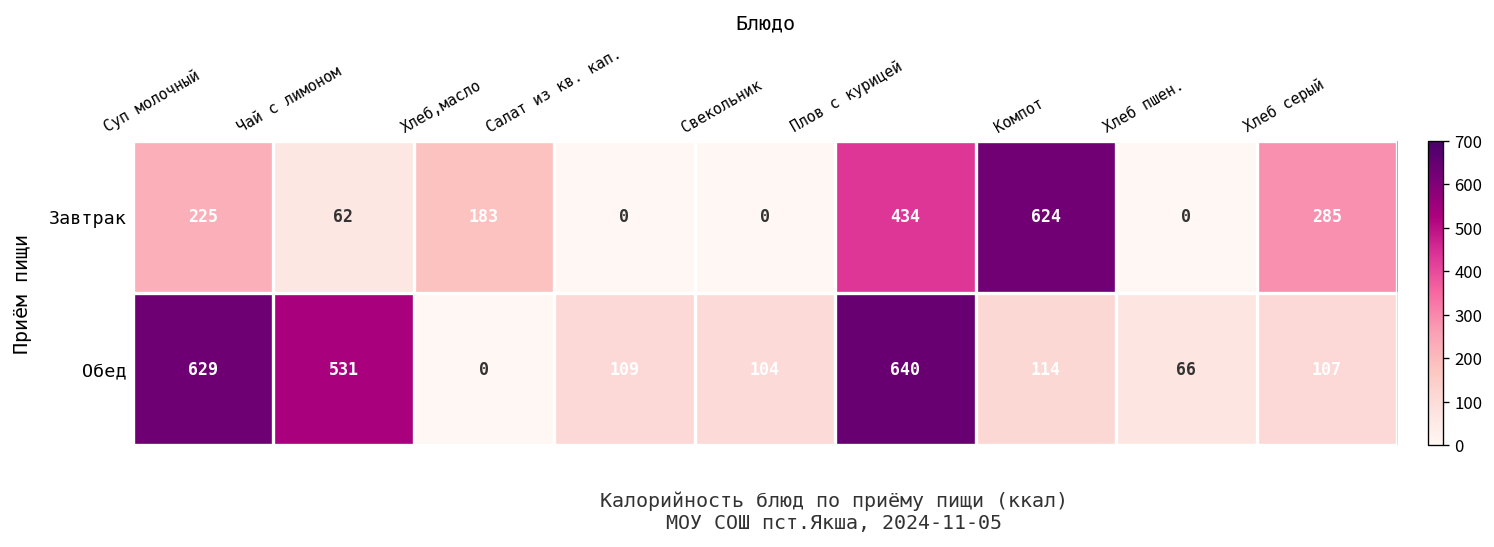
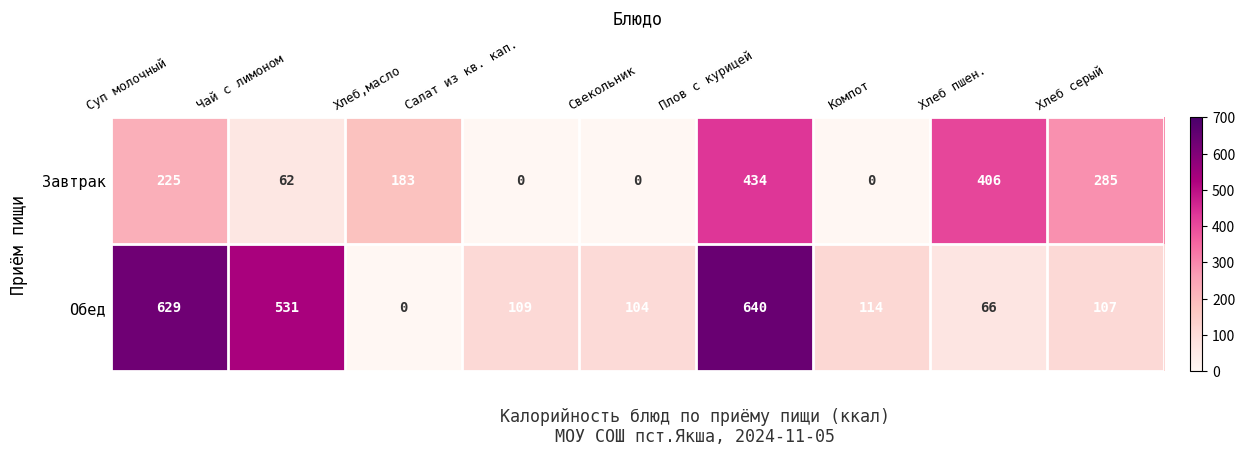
  {
    "Завтрак": {
      "Суп молочный": 225,
      "Чай с лимоном": 62,
      "Хлеб,масло": 183,
      "Салат из кв. кап.": 0,
      "Свекольник": 0,
      "Плов с курицей": 434,
-     "Компот": 624,
-     "Хлеб пшен.": 0,
+     "Компот": 0,
+     "Хлеб пшен.": 406,
      "Хлеб серый": 285
    },
    "Обед": {
      "Суп молочный": 629,
      "Чай с лимоном": 531,
      "Хлеб,масло": 0,
      "Плов с курицей": 640,
      "Хлеб пшен.": 66
    }
  }
